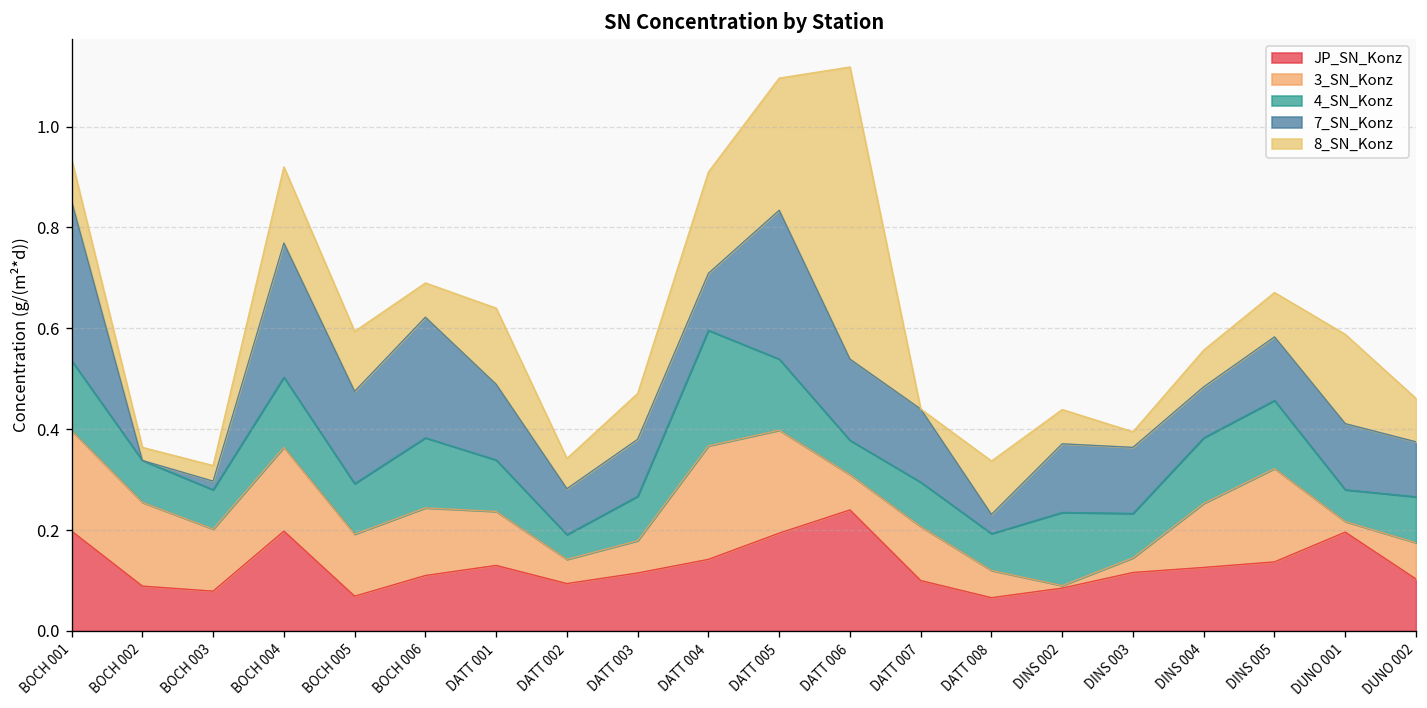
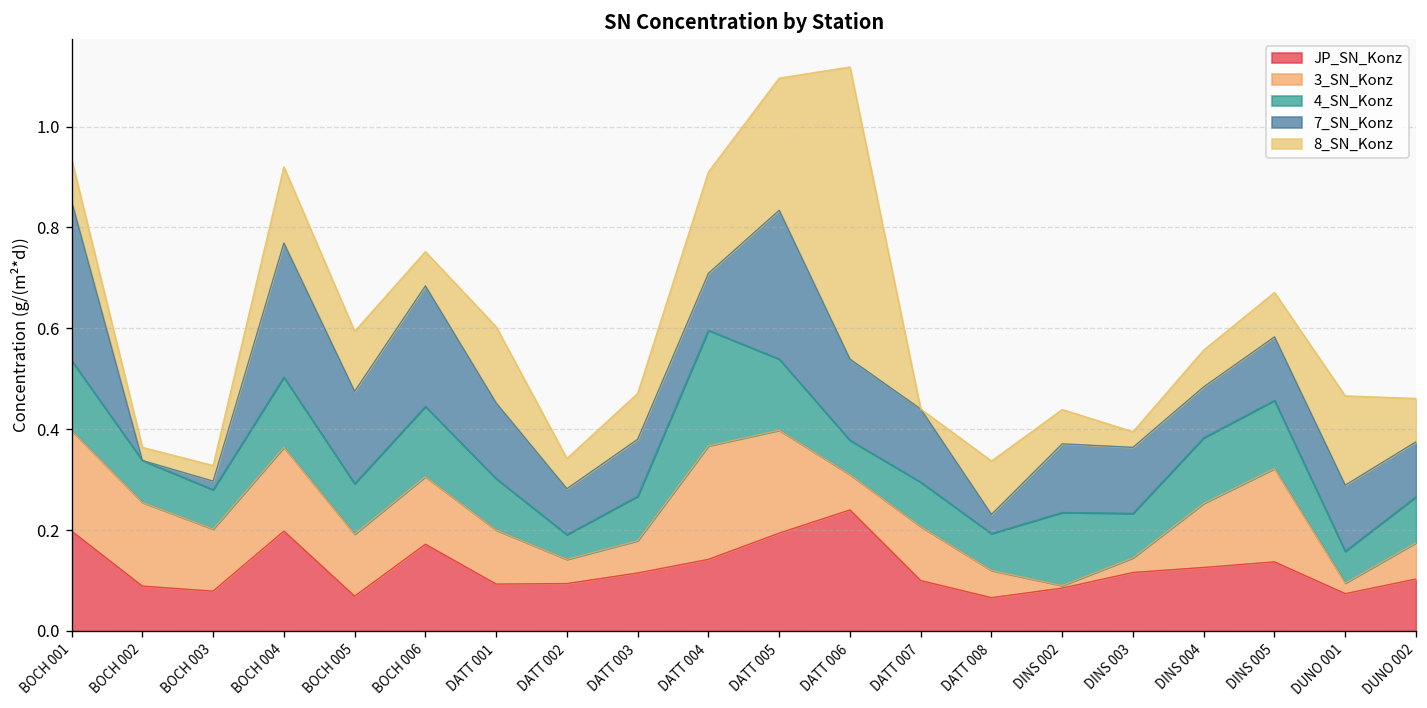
  {
    "JP_SN_Konz": {
      "BOCH 001": 0.20,
      "BOCH 002": 0.09,
      "BOCH 003": 0.08,
      "BOCH 004": 0.20,
      "BOCH 005": 0.07,
-     "BOCH 006": 0.11,
-     "DATT 001": 0.13,
+     "BOCH 006": 0.17,
+     "DATT 001": 0.09,
      "DATT 002": 0.09,
      "DATT 003": 0.12,
      "DATT 004": 0.14,
      "DATT 005": 0.19,
      "DATT 006": 0.24,
      "DATT 007": 0.10,
      "DATT 008": 0.07,
      "DINS 003": 0.12,
      "DINS 004": 0.13,
      "DINS 005": 0.14,
-     "DUNO 001": 0.20,
+     "DUNO 001": 0.07,
      "DUNO 002": 0.10
    }
  }
